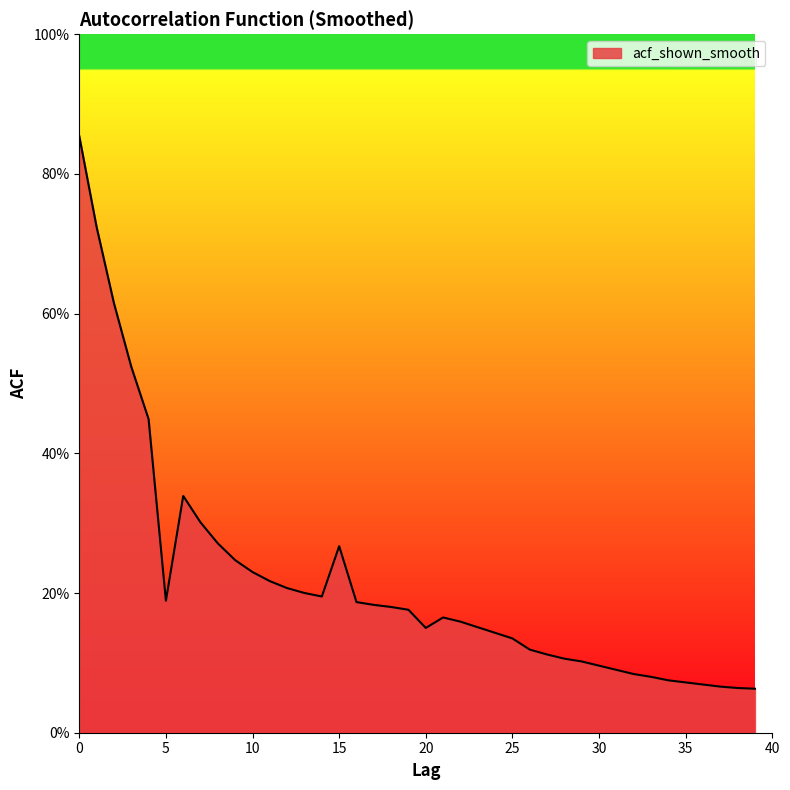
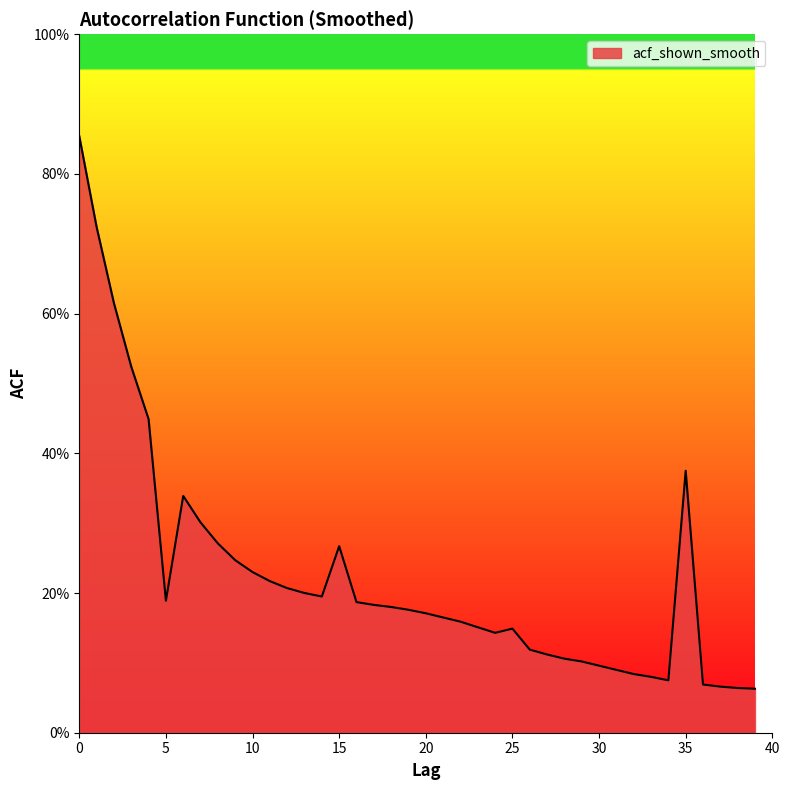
  {
    "0": "85%",
    "5": "19%",
    "10": "23%",
    "15": "27%",
-   "20": "15%",
-   "25": "14%",
+   "20": "17%",
+   "25": "15%",
    "30": "10%",
-   "35": "7%"
+   "35": "38%"
  }
